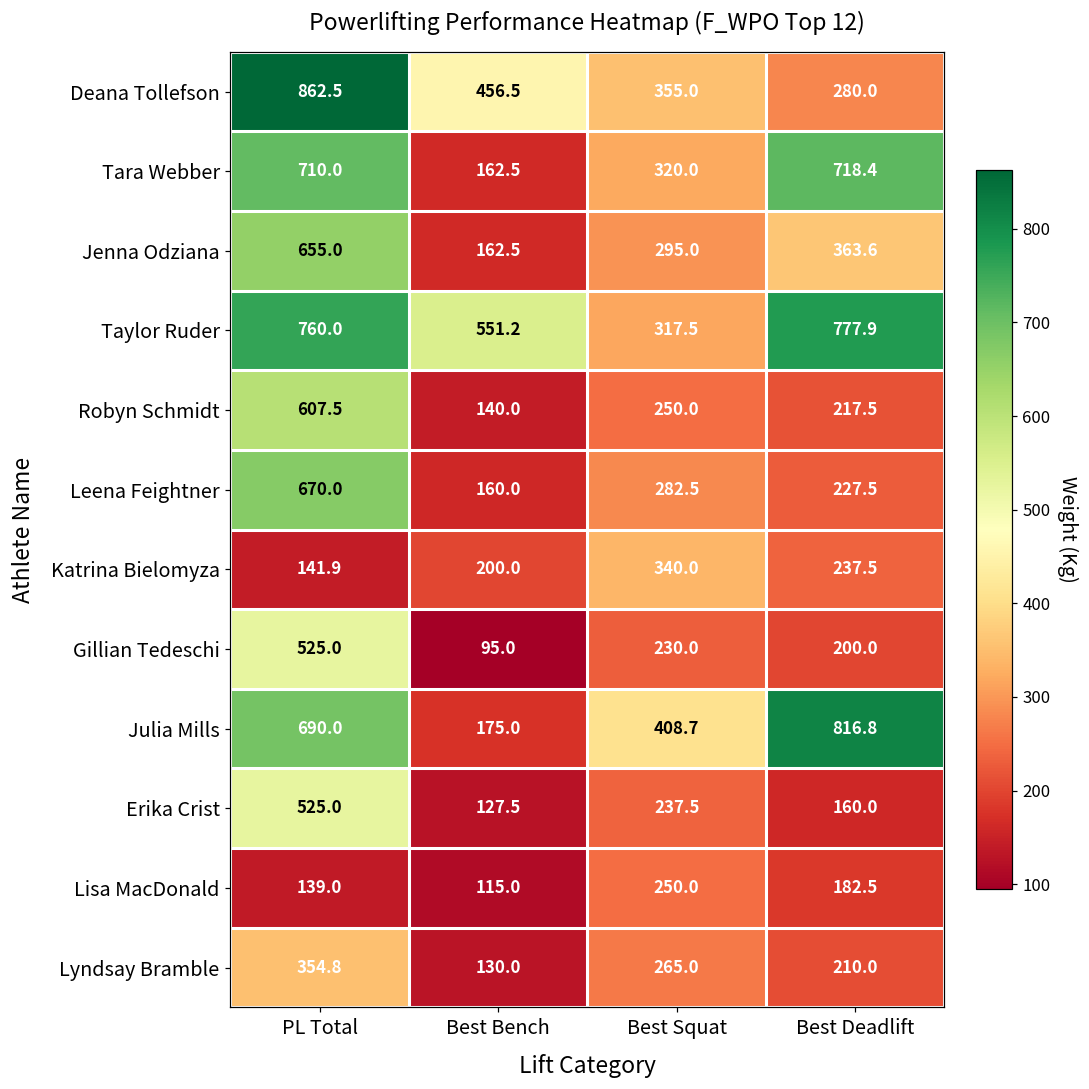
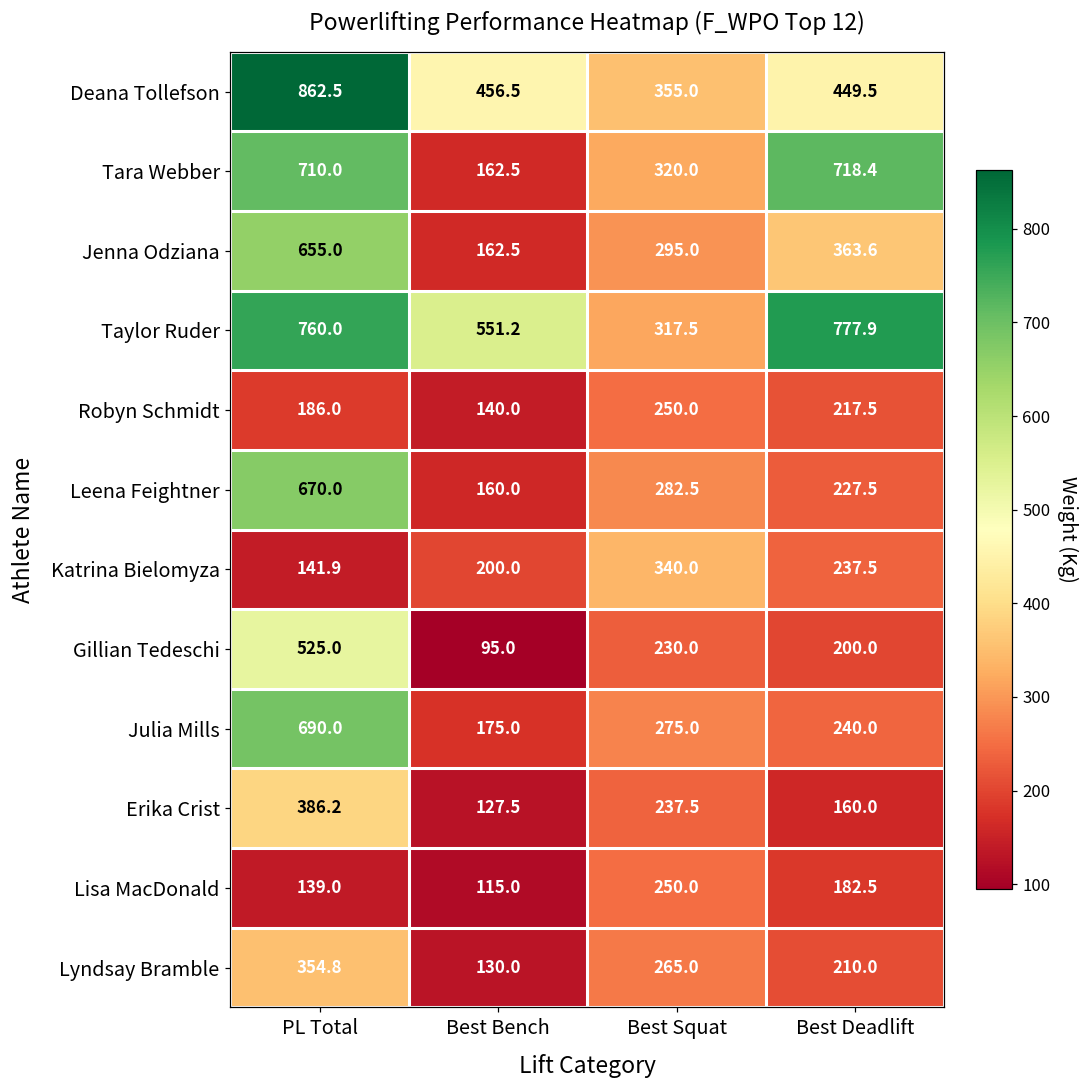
  {
    "Deana Tollefson": {
      "PL Total": 862.5,
      "Best Bench": 456.5,
      "Best Squat": 355.0,
-     "Best Deadlift": 280.0
+     "Best Deadlift": 449.5
    },
    "Tara Webber": {
      "PL Total": 710.0,
      "Best Bench": 162.5,
      "Best Squat": 320.0,
      "Best Deadlift": 718.4
    },
    "Jenna Odziana": {
      "PL Total": 655.0,
      "Best Bench": 162.5,
      "Best Squat": 295.0,
      "Best Deadlift": 363.6
    },
    "Taylor Ruder": {
      "PL Total": 760.0,
      "Best Bench": 551.2,
      "Best Squat": 317.5,
      "Best Deadlift": 777.9
    },
    "Robyn Schmidt": {
-     "PL Total": 607.5,
+     "PL Total": 186.0,
      "Best Bench": 140.0,
      "Best Squat": 250.0,
      "Best Deadlift": 217.5
    },
    "Leena Feightner": {
      "PL Total": 670.0,
      "Best Bench": 160.0,
      "Best Squat": 282.5,
      "Best Deadlift": 227.5
    },
    "Katrina Bielomyza": {
      "PL Total": 141.9,
      "Best Bench": 200.0,
      "Best Squat": 340.0,
      "Best Deadlift": 237.5
    },
    "Gillian Tedeschi": {
      "PL Total": 525.0,
      "Best Bench": 95.0,
      "Best Squat": 230.0,
      "Best Deadlift": 200.0
    },
    "Julia Mills": {
      "PL Total": 690.0,
      "Best Bench": 175.0,
-     "Best Squat": 408.7,
-     "Best Deadlift": 816.8
+     "Best Squat": 275.0,
+     "Best Deadlift": 240.0
    },
    "Erika Crist": {
-     "PL Total": 525.0,
+     "PL Total": 386.2,
      "Best Bench": 127.5,
      "Best Squat": 237.5,
      "Best Deadlift": 160.0
    },
    "Lisa MacDonald": {
      "PL Total": 139.0,
      "Best Bench": 115.0,
      "Best Squat": 250.0,
      "Best Deadlift": 182.5
    },
    "Lyndsay Bramble": {
      "PL Total": 354.8,
      "Best Bench": 130.0,
      "Best Squat": 265.0,
      "Best Deadlift": 210.0
    }
  }
